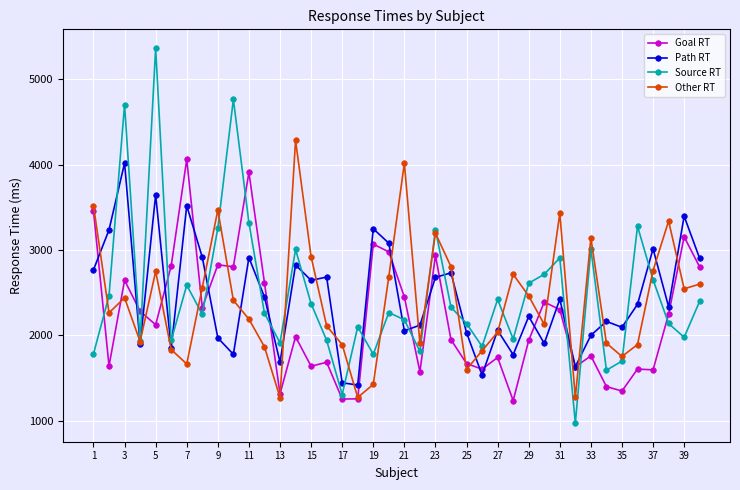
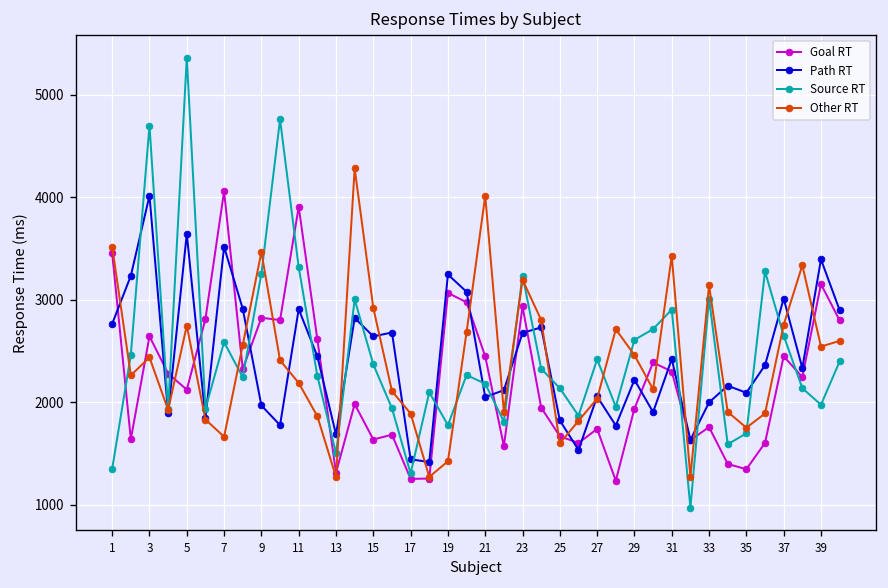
  {
    "Goal RT": {
      "1": 3500,
      "3": 2600,
      "5": 2100,
      "7": 4100,
      "9": 2800,
      "11": 3900,
      "13": 1300,
      "15": 1600,
      "17": 1300,
      "19": 3100,
      "21": 2400,
      "23": 2900,
      "25": 1700,
      "27": 1700,
      "29": 1900,
      "31": 2300,
      "33": 1800,
      "35": 1300,
-     "37": 1600,
+     "37": 2500,
      "39": 3200
    },
    "Path RT": {
      "1": 2800,
      "3": 4000,
      "5": 3600,
      "7": 3500,
      "9": 2000,
      "11": 2900,
      "13": 1700,
      "15": 2600,
      "17": 1400,
      "19": 3200,
      "21": 2100,
      "23": 2700,
-     "25": 2000,
+     "25": 1800,
      "29": 2200,
      "31": 2400,
      "33": 2000,
      "35": 2100,
      "37": 3000,
      "39": 3400
    },
    "Source RT": {
-     "1": 1800,
+     "1": 1400,
      "3": 4700,
      "5": 5400,
      "7": 2600,
      "9": 3300,
      "11": 3300,
-     "13": 1900,
+     "13": 1500,
      "15": 2400,
      "17": 1300,
      "19": 1800,
      "21": 2200,
      "23": 3200,
      "25": 2100,
      "27": 2400,
      "29": 2600,
      "31": 2900,
      "33": 3000,
      "35": 1700,
      "37": 2700,
      "39": 2000
    },
    "Other RT": {
      "1": 3500,
      "3": 2400,
      "5": 2700,
      "7": 1700,
      "9": 3500,
      "11": 2200,
      "13": 1300,
      "15": 2900,
      "17": 1900,
      "19": 1400,
      "21": 4000,
      "23": 3200,
      "25": 1600,
      "29": 2500,
      "31": 3400,
      "33": 3100,
      "35": 1800,
      "37": 2800,
      "39": 2500
    }
  }
